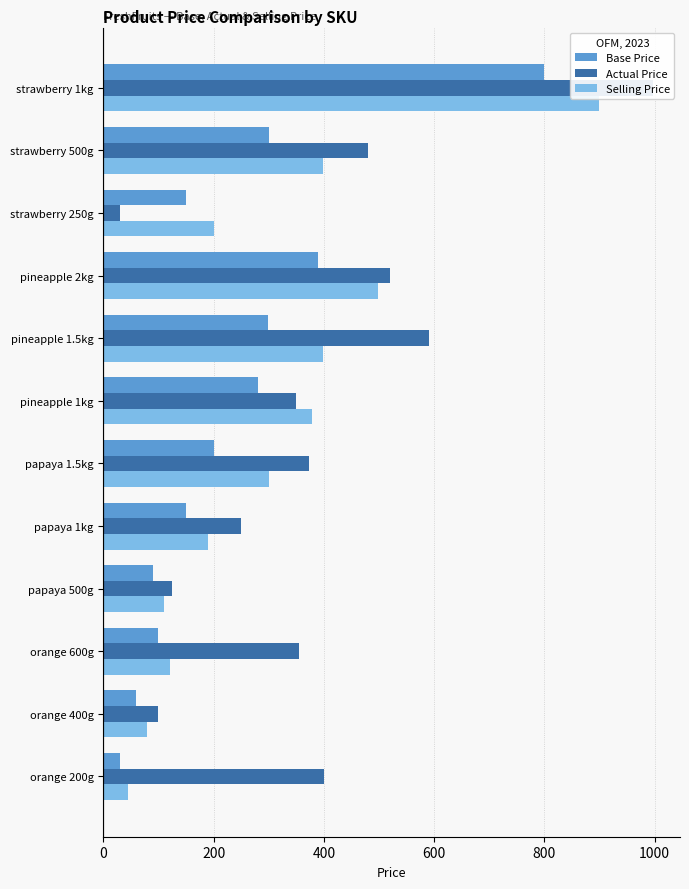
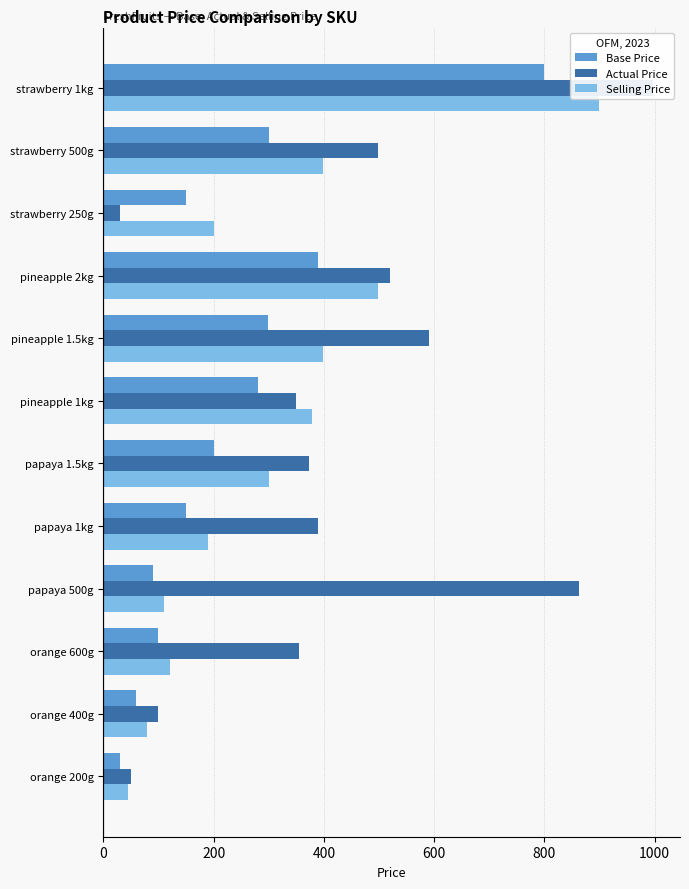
  {
    "Actual Price": {
-     "strawberry 500g": 480,
+     "strawberry 500g": 500,
      "strawberry 250g": 30,
      "pineapple 2kg": 520,
      "pineapple 1.5kg": 590,
      "pineapple 1kg": 350,
      "papaya 1.5kg": 370,
-     "papaya 1kg": 250,
-     "papaya 500g": 120,
+     "papaya 1kg": 390,
+     "papaya 500g": 860,
      "orange 600g": 360,
      "orange 400g": 100,
-     "orange 200g": 400
+     "orange 200g": 50
    }
  }
